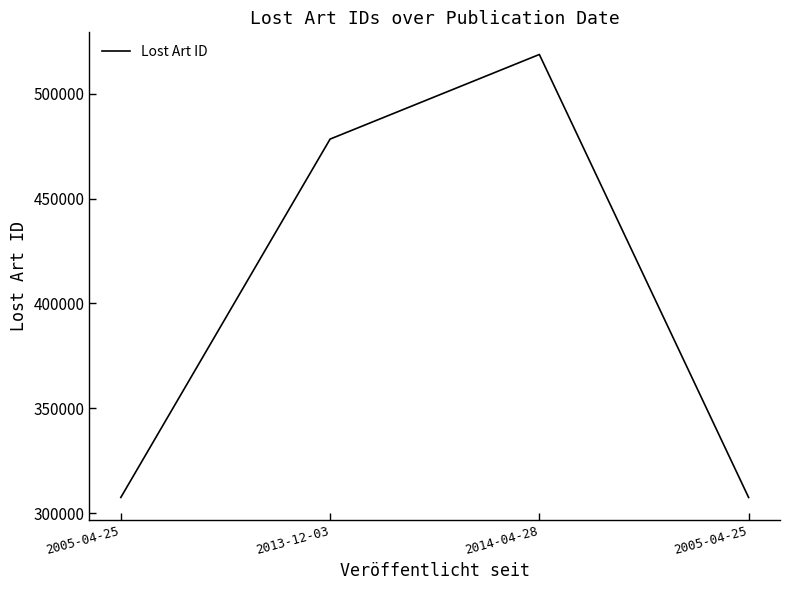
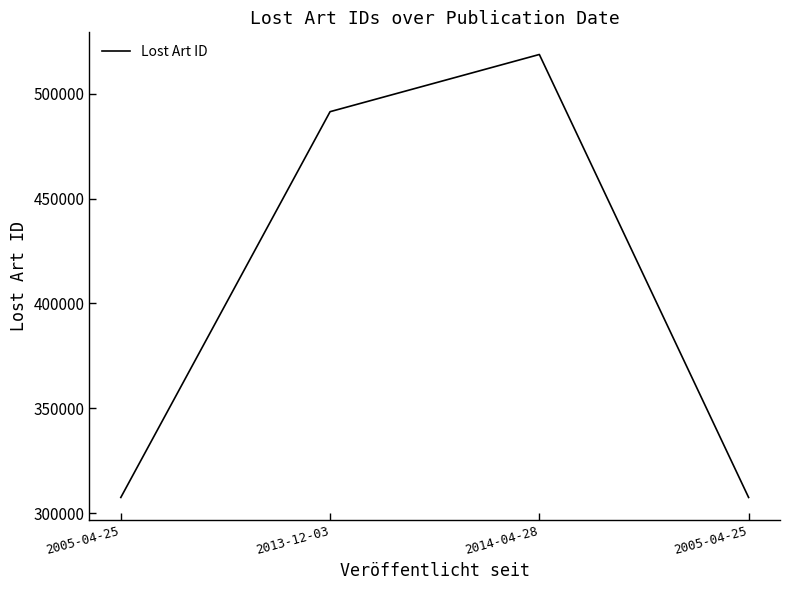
  {
-   "2013-12-03": 478000,
+   "2013-12-03": 491000,
    "2014-04-28": 519000
  }
